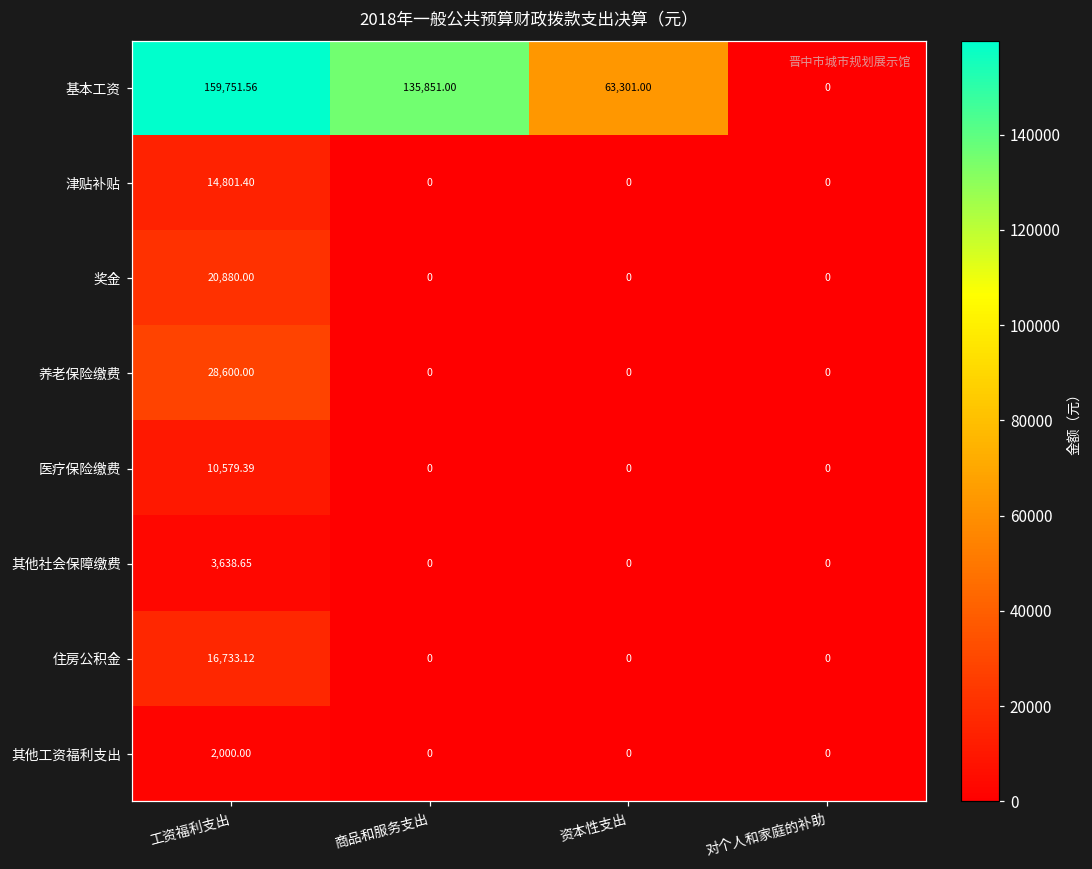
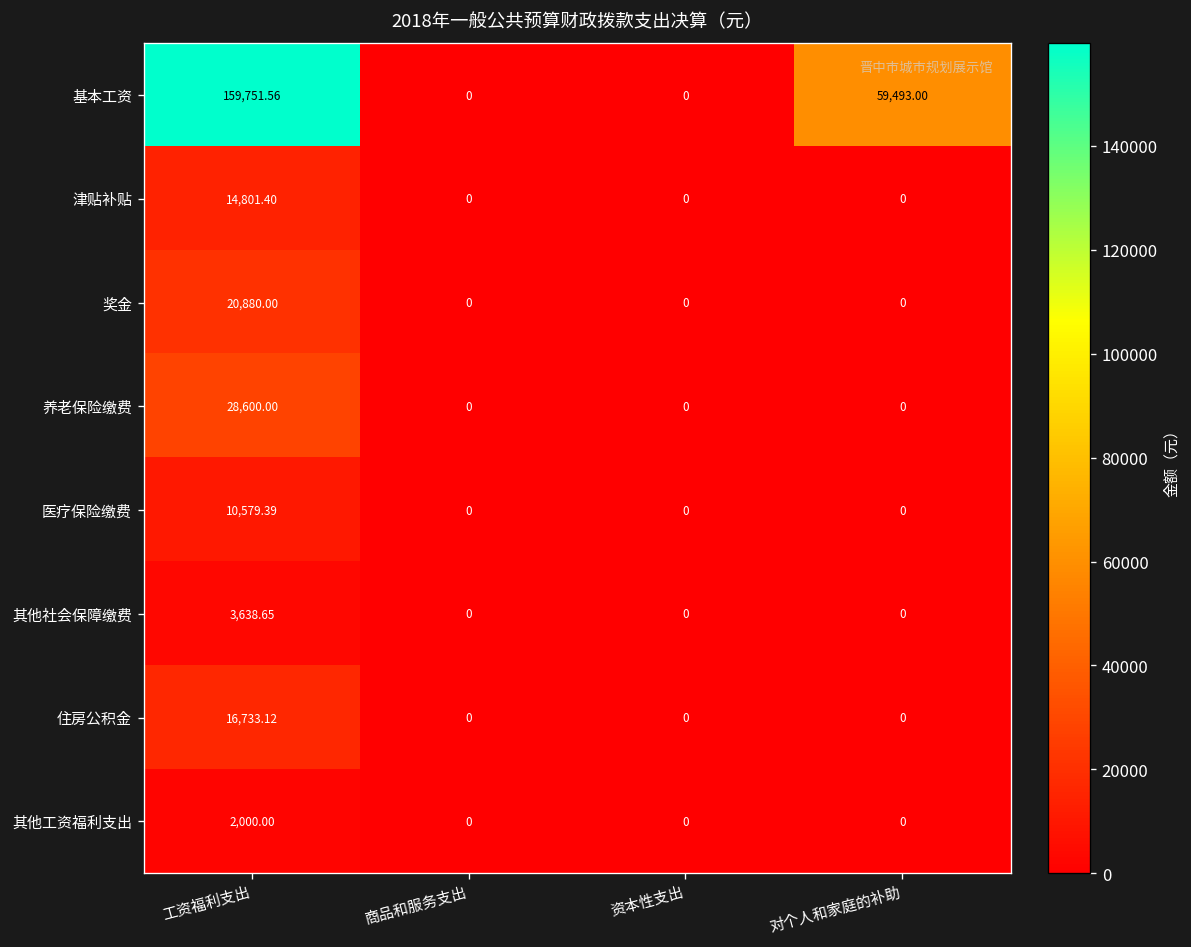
  {
    "基本工资": {
      "工资福利支出": "159,751.56",
-     "商品和服务支出": "135,851.00",
-     "资本性支出": "63,301.00",
-     "对个人和家庭的补助": "0"
+     "商品和服务支出": "0",
+     "资本性支出": "0",
+     "对个人和家庭的补助": "59,493.00"
    },
    "津贴补贴": {
      "工资福利支出": "14,801.40",
      "商品和服务支出": "0",
      "资本性支出": "0",
      "对个人和家庭的补助": "0"
    },
    "奖金": {
      "工资福利支出": "20,880.00",
      "商品和服务支出": "0",
      "资本性支出": "0",
      "对个人和家庭的补助": "0"
    },
    "养老保险缴费": {
      "工资福利支出": "28,600.00",
      "商品和服务支出": "0",
      "资本性支出": "0",
      "对个人和家庭的补助": "0"
    },
    "医疗保险缴费": {
      "工资福利支出": "10,579.39",
      "商品和服务支出": "0",
      "资本性支出": "0",
      "对个人和家庭的补助": "0"
    },
    "其他社会保障缴费": {
      "工资福利支出": "3,638.65",
      "商品和服务支出": "0",
      "资本性支出": "0",
      "对个人和家庭的补助": "0"
    },
    "住房公积金": {
      "工资福利支出": "16,733.12",
      "商品和服务支出": "0",
      "资本性支出": "0",
      "对个人和家庭的补助": "0"
    },
    "其他工资福利支出": {
      "工资福利支出": "2,000.00",
      "商品和服务支出": "0",
      "资本性支出": "0",
      "对个人和家庭的补助": "0"
    }
  }
